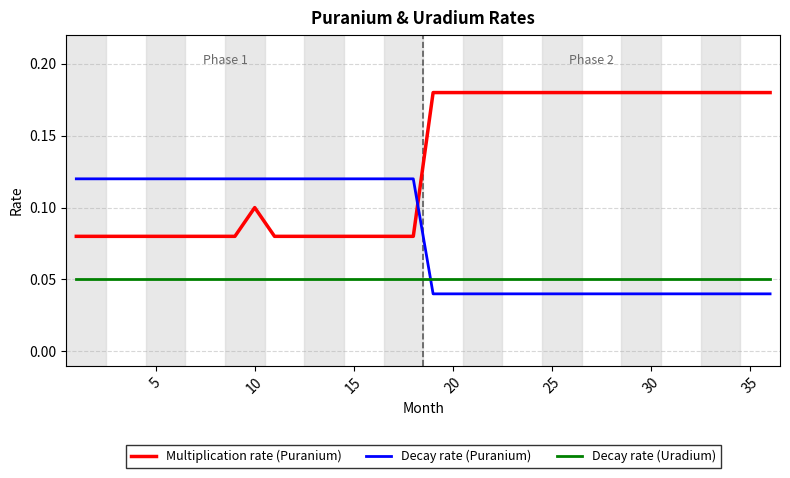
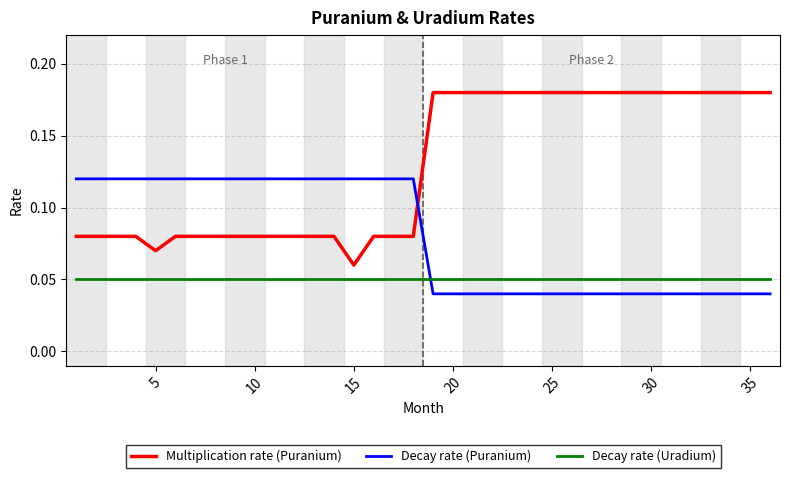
  {
    "Multiplication rate (Puranium)": {
-     "5": 0.08,
-     "10": 0.10,
-     "15": 0.08,
+     "5": 0.07,
+     "10": 0.08,
+     "15": 0.06,
      "20": 0.18,
      "25": 0.18,
      "30": 0.18,
      "35": 0.18
    },
    "Decay rate (Puranium)": {
      "5": 0.12,
      "10": 0.12,
      "15": 0.12,
      "20": 0.04,
      "25": 0.04,
      "30": 0.04,
      "35": 0.04
    },
    "Decay rate (Uradium)": {
      "5": 0.05,
      "10": 0.05,
      "15": 0.05,
      "20": 0.05,
      "25": 0.05,
      "30": 0.05,
      "35": 0.05
    }
  }
